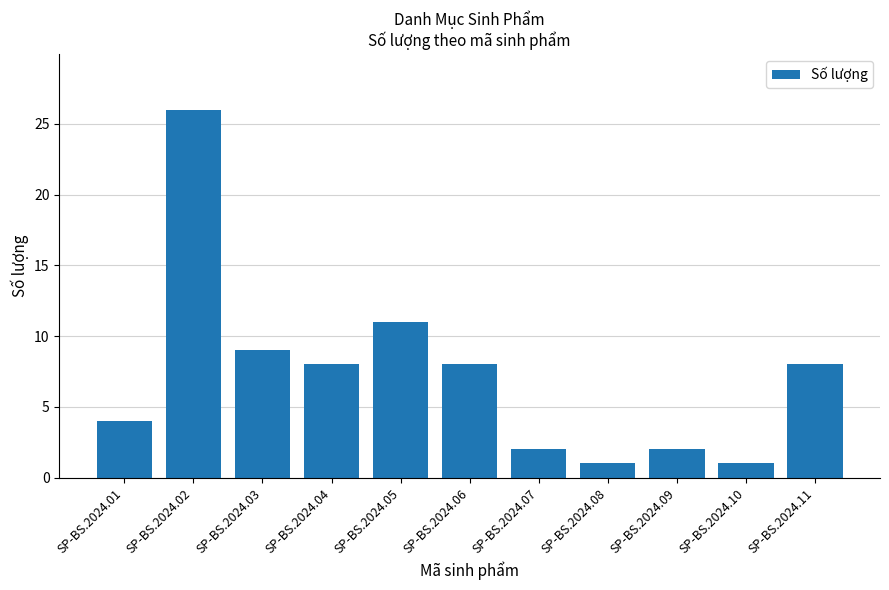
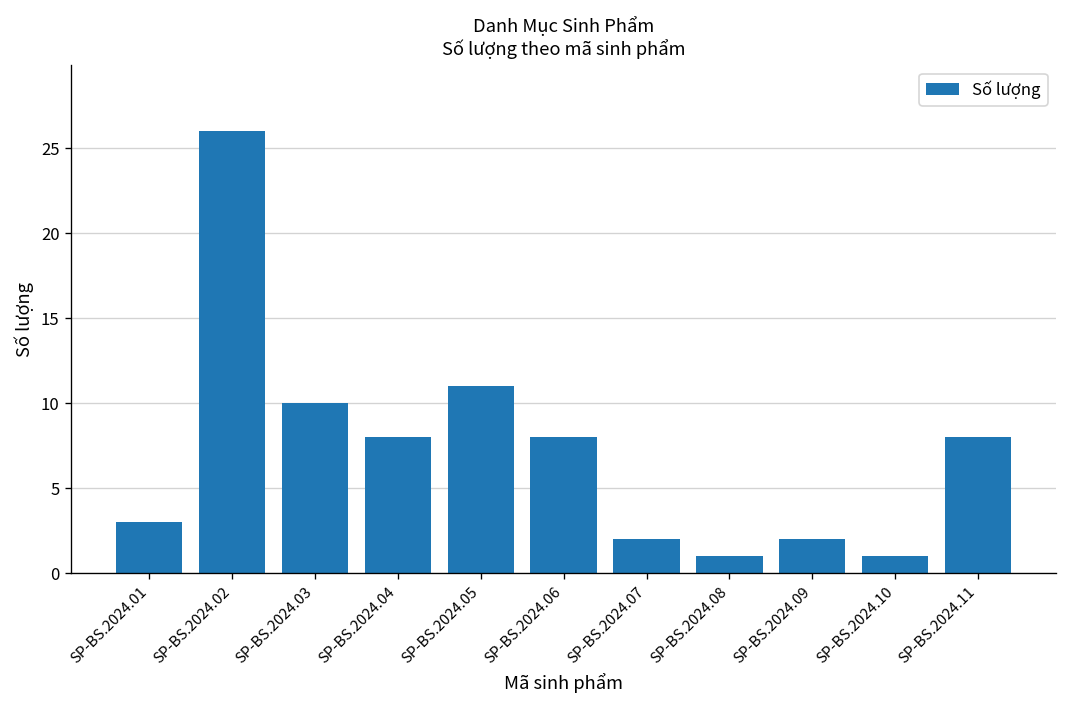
  {
-   "SP-BS.2024.01": 4,
+   "SP-BS.2024.01": 3,
    "SP-BS.2024.02": 26,
-   "SP-BS.2024.03": 9,
+   "SP-BS.2024.03": 10,
    "SP-BS.2024.04": 8,
    "SP-BS.2024.05": 11,
    "SP-BS.2024.06": 8,
    "SP-BS.2024.07": 2,
    "SP-BS.2024.08": 1,
    "SP-BS.2024.09": 2,
    "SP-BS.2024.10": 1,
    "SP-BS.2024.11": 8
  }
